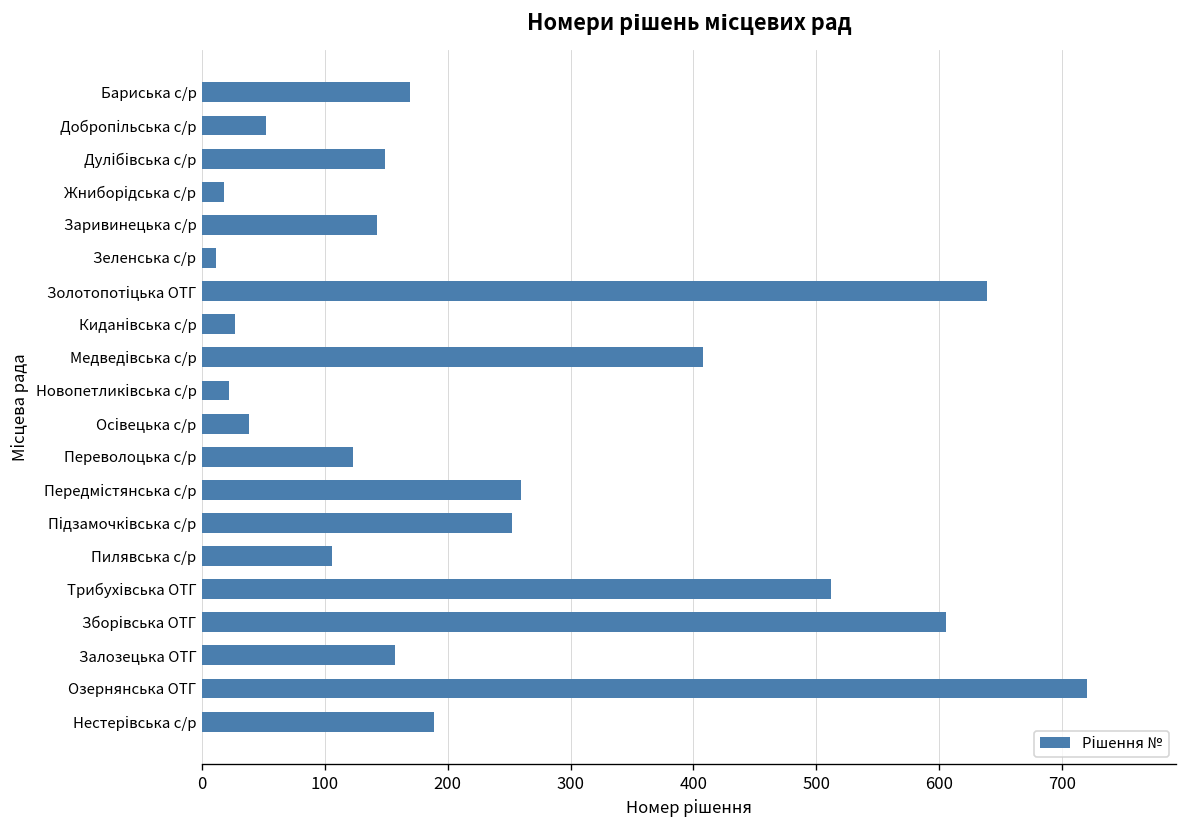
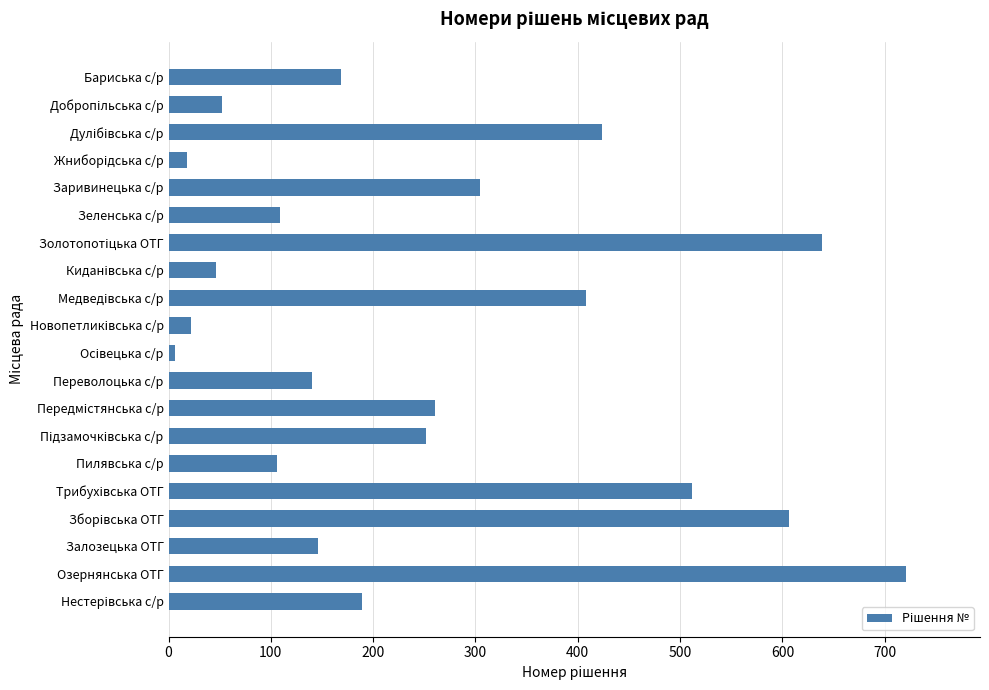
  {
    "Бариська с/р": 169,
    "Добропільська с/р": 52,
-   "Дулібівська с/р": 149,
+   "Дулібівська с/р": 424,
    "Жниборідська с/р": 18,
-   "Заривинецька с/р": 142,
-   "Зеленська с/р": 11,
+   "Заривинецька с/р": 304,
+   "Зеленська с/р": 109,
    "Золотопотіцька ОТГ": 639,
-   "Киданівська с/р": 27,
+   "Киданівська с/р": 46,
    "Медведівська с/р": 408,
    "Новопетликівська с/р": 22,
-   "Осівецька с/р": 38,
-   "Переволоцька с/р": 123,
+   "Осівецька с/р": 6,
+   "Переволоцька с/р": 140,
    "Передмістянська с/р": 260,
    "Підзамочківська с/р": 252,
    "Пилявська с/р": 106,
    "Трибухівська ОТГ": 512,
    "Зборівська ОТГ": 606,
-   "Залозецька ОТГ": 157,
+   "Залозецька ОТГ": 146,
    "Озернянська ОТГ": 721,
    "Нестерівська с/р": 189
  }
